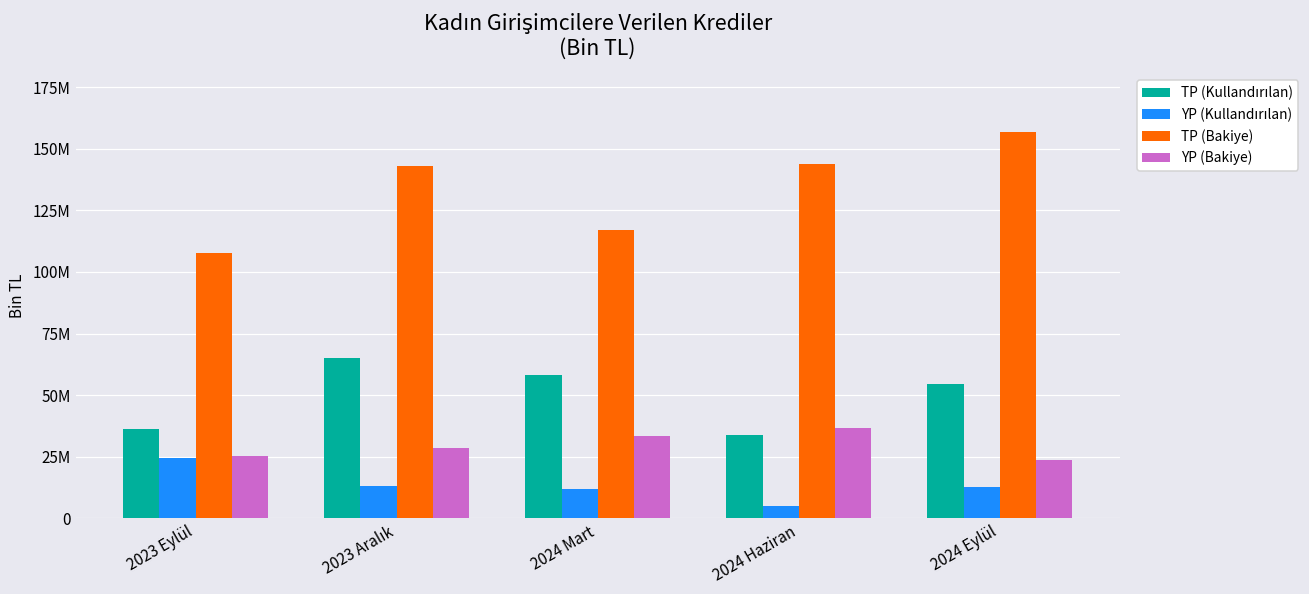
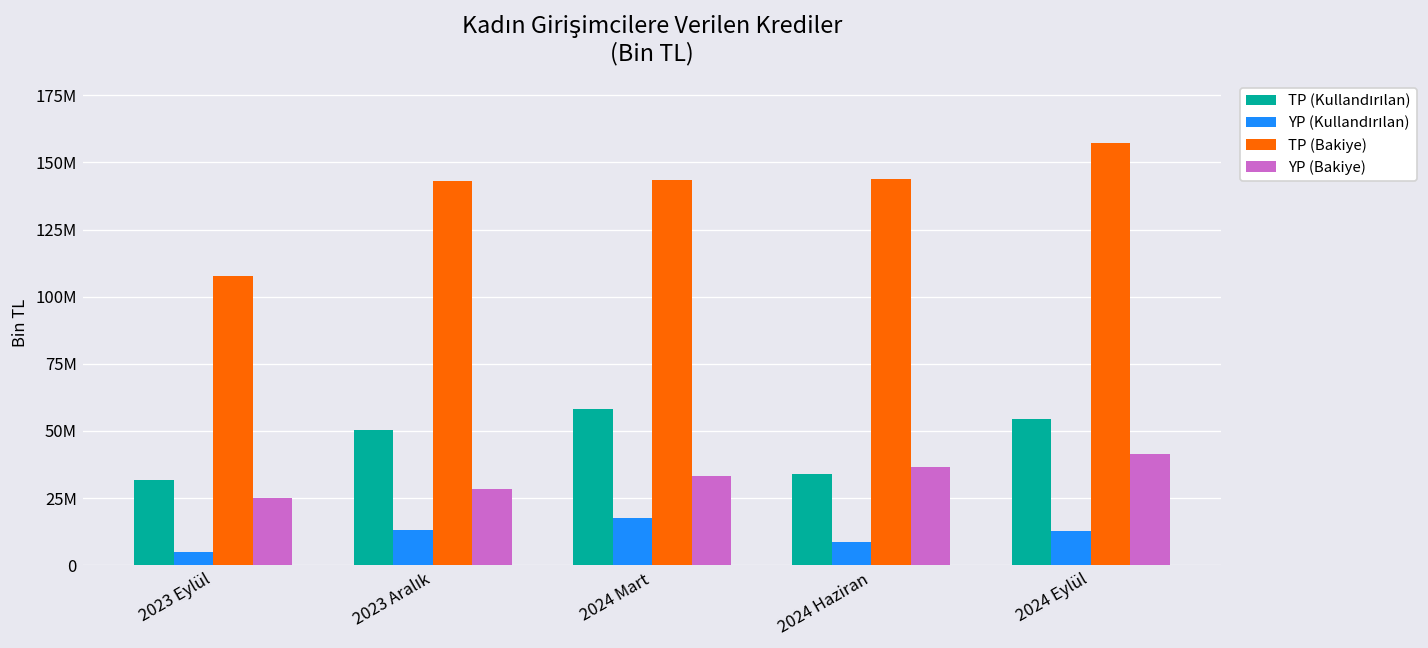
  {
    "TP (Kullandırılan)": {
-     "2023 Eylül": 36000000,
-     "2023 Aralık": 65000000,
+     "2023 Eylül": 32000000,
+     "2023 Aralık": 50000000,
      "2024 Mart": 58000000,
      "2024 Haziran": 34000000,
      "2024 Eylül": 55000000
    },
    "YP (Kullandırılan)": {
-     "2023 Eylül": 24000000,
+     "2023 Eylül": 5000000,
      "2023 Aralık": 13000000,
-     "2024 Mart": 12000000,
-     "2024 Haziran": 5000000,
+     "2024 Mart": 18000000,
+     "2024 Haziran": 9000000,
      "2024 Eylül": 13000000
    },
    "TP (Bakiye)": {
      "2023 Eylül": 108000000,
      "2023 Aralık": 143000000,
-     "2024 Mart": 117000000,
+     "2024 Mart": 144000000,
      "2024 Haziran": 144000000,
      "2024 Eylül": 157000000
    },
    "YP (Bakiye)": {
      "2023 Eylül": 25000000,
      "2023 Aralık": 29000000,
      "2024 Mart": 33000000,
      "2024 Haziran": 37000000,
-     "2024 Eylül": 24000000
+     "2024 Eylül": 41000000
    }
  }
